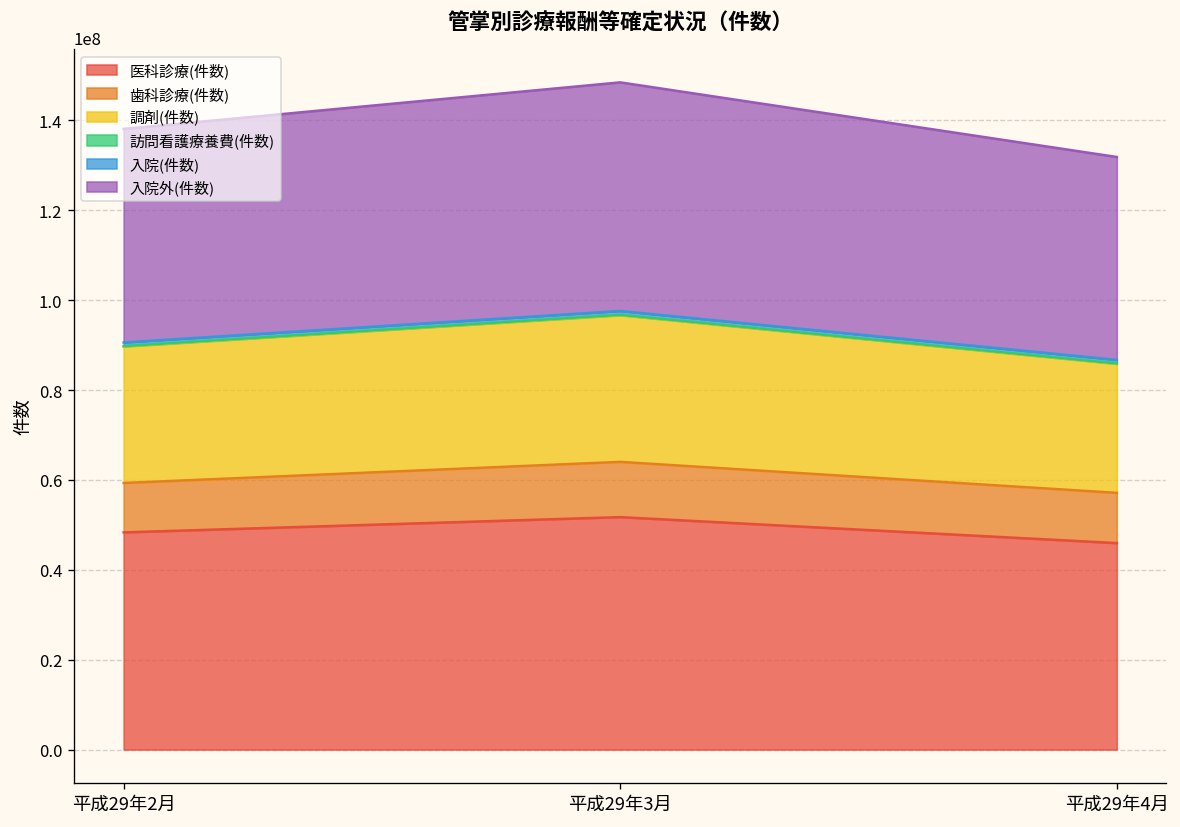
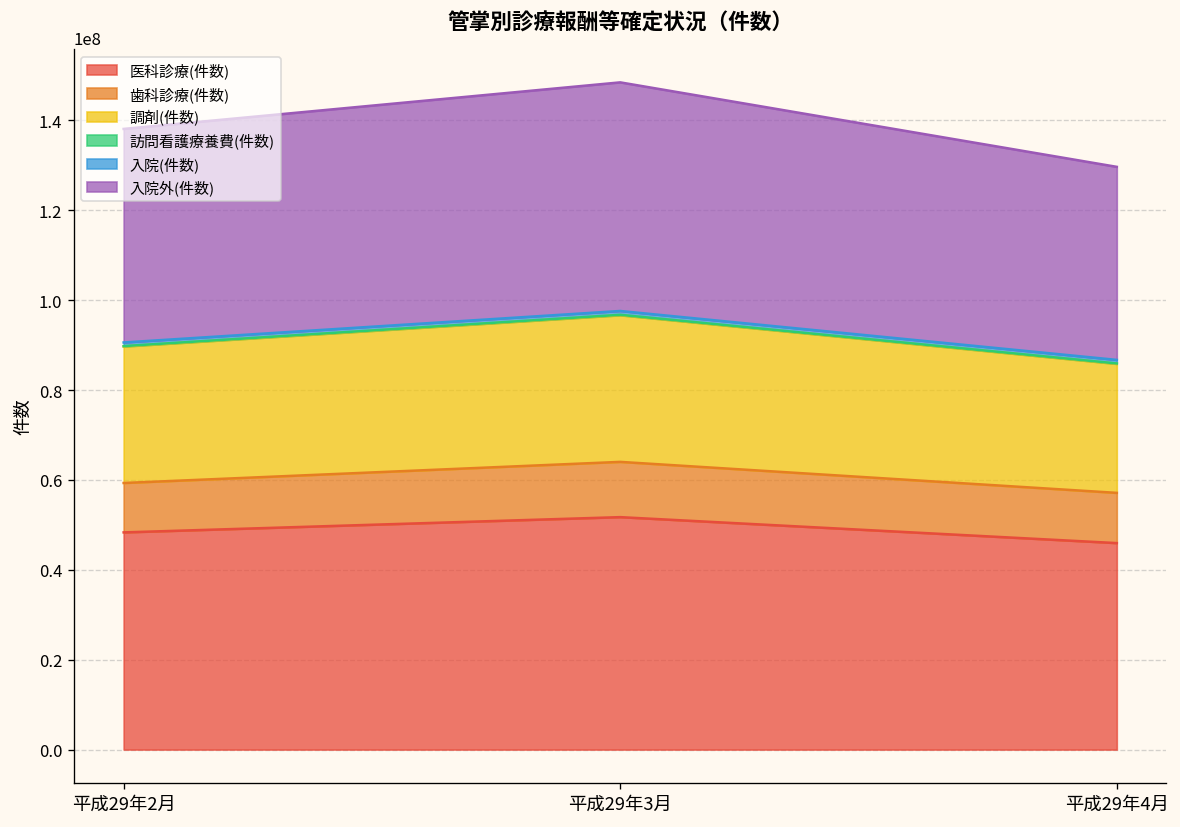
  {
    "入院(件数)": {
      "平成29年2月": 1000000,
      "平成29年3月": 1000000,
      "平成29年4月": 1000000
    },
    "入院外(件数)": {
      "平成29年3月": 51000000,
-     "平成29年4月": 45000000
+     "平成29年4月": 43000000
    }
  }
